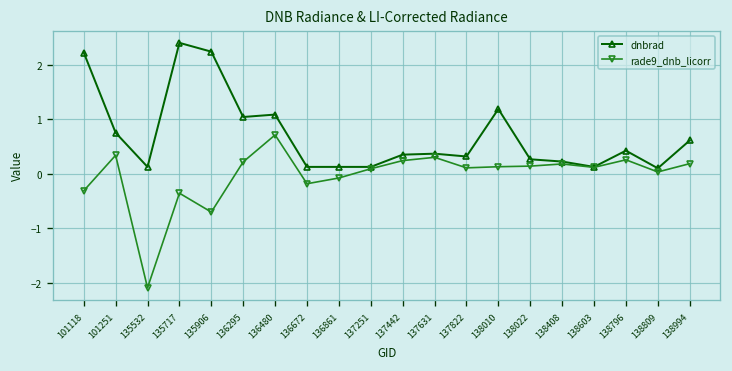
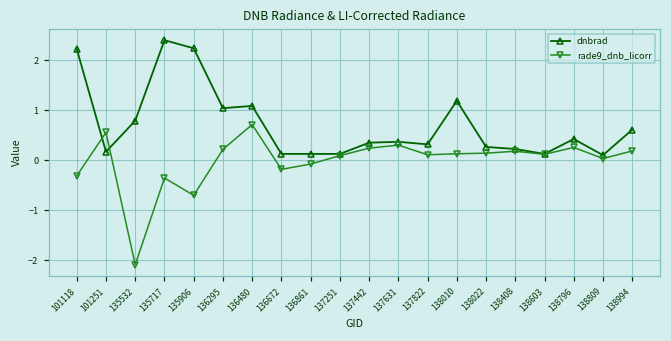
  {
    "dnbrad": {
      "101118": 2.2,
-     "101251": 0.8,
-     "135532": 0.1,
+     "101251": 0.2,
+     "135532": 0.8,
      "135717": 2.4,
      "135906": 2.2,
      "136295": 1.0,
      "136480": 1.1,
      "136672": 0.1,
      "136861": 0.1,
      "137442": 0.3,
      "137631": 0.4,
      "137822": 0.3,
      "138010": 1.2,
      "138022": 0.3,
      "138796": 0.4,
      "138809": 0.1,
      "138994": 0.6
    },
    "rade9_dnb_licorr": {
      "101118": -0.3,
-     "101251": 0.3,
+     "101251": 0.6,
      "135532": -2.1,
      "135717": -0.4,
      "135906": -0.7,
      "136295": 0.2,
      "136480": 0.7,
      "136672": -0.2,
      "136861": -0.1,
      "137442": 0.2,
      "137631": 0.3,
      "137822": 0.1,
      "138010": 0.1,
      "138022": 0.1,
      "138796": 0.3,
      "138809": 0.0,
      "138994": 0.2
    }
  }
